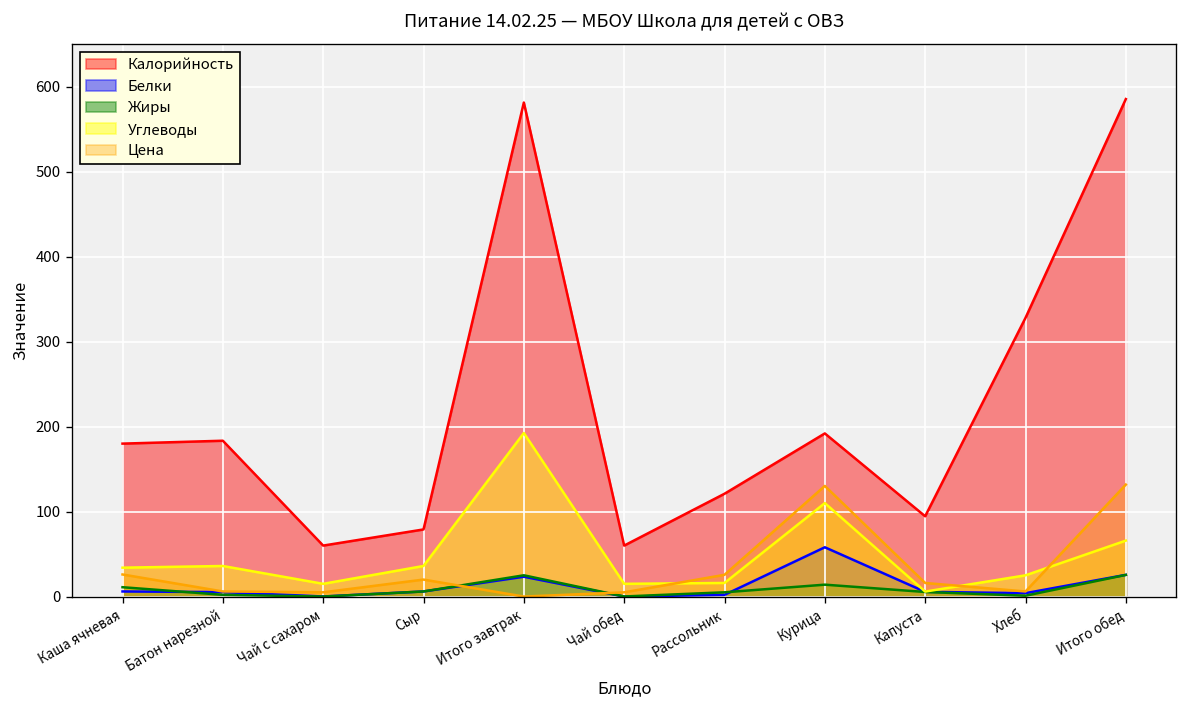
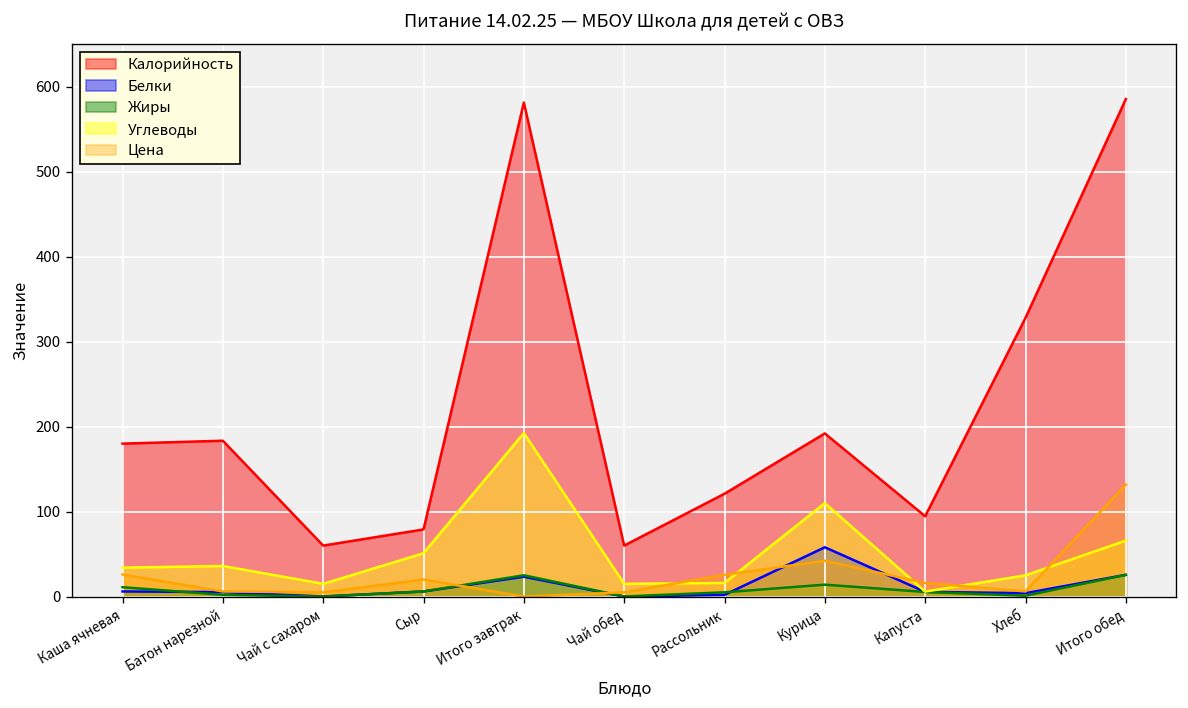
  {
    "Калорийность": {
      "Каша ячневая": 180,
      "Батон нарезной": 180,
      "Чай с сахаром": 60,
      "Сыр": 80,
      "Итого завтрак": 580,
      "Чай обед": 60,
      "Рассольник": 120,
      "Курица": 190,
      "Капуста": 90,
      "Хлеб": 330,
      "Итого обед": 590
    },
    "Белки": {
      "Каша ячневая": 10,
      "Курица": 60
    },
    "Жиры": {
      "Каша ячневая": 10,
      "Курица": 10
    },
    "Углеводы": {
      "Каша ячневая": 30,
      "Батон нарезной": 40,
      "Чай с сахаром": 20,
-     "Сыр": 40,
+     "Сыр": 50,
      "Итого завтрак": 190,
      "Чай обед": 20,
      "Рассольник": 20,
      "Курица": 110,
      "Хлеб": 30,
      "Итого обед": 70
    },
    "Цена": {
      "Каша ячневая": 30,
      "Чай с сахаром": 10,
      "Сыр": 20,
      "Итого завтрак": 0,
      "Чай обед": 10,
      "Рассольник": 30,
-     "Курица": 130,
+     "Курица": 40,
      "Капуста": 20,
      "Итого обед": 130
    }
  }
